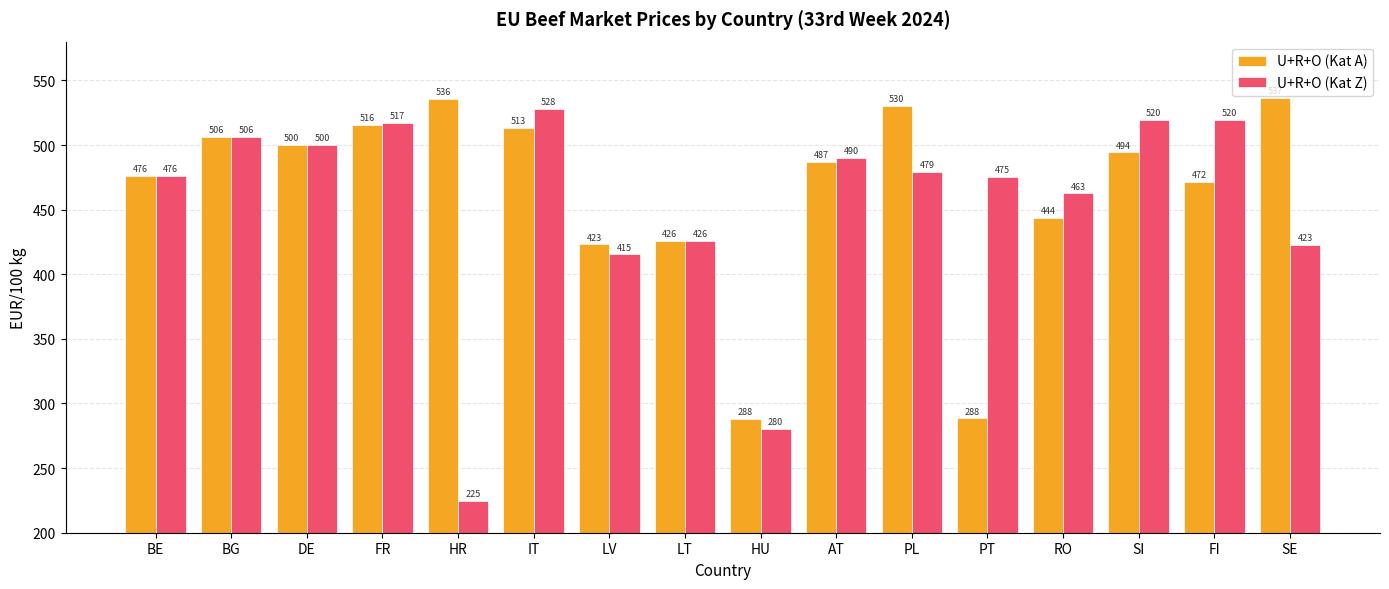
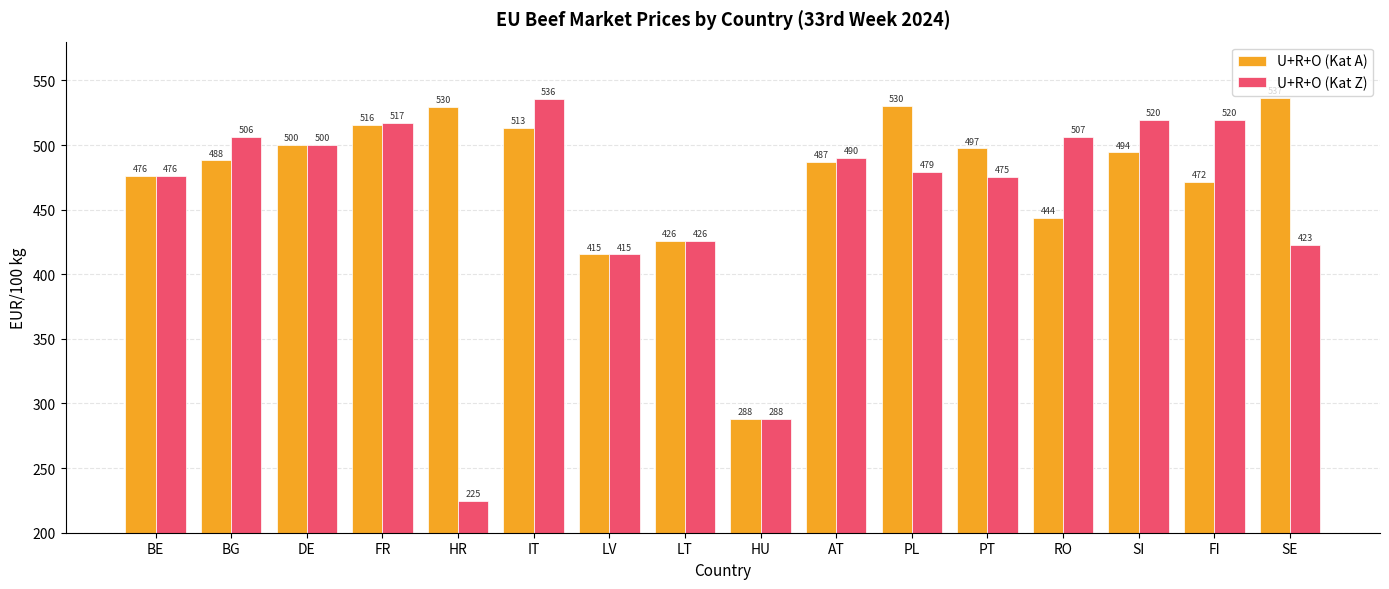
  {
    "U+R+O (Kat A)": {
      "BE": 476,
-     "BG": 506,
+     "BG": 488,
      "DE": 500,
      "FR": 516,
-     "HR": 536,
+     "HR": 530,
      "IT": 513,
-     "LV": 423,
+     "LV": 415,
      "LT": 426,
      "HU": 288,
      "AT": 487,
      "PL": 530,
-     "PT": 288,
+     "PT": 497,
      "RO": 444,
      "SI": 494,
      "FI": 472
    },
    "U+R+O (Kat Z)": {
      "BE": 476,
      "BG": 506,
      "DE": 500,
      "FR": 517,
      "HR": 225,
-     "IT": 528,
+     "IT": 536,
      "LV": 415,
      "LT": 426,
-     "HU": 280,
+     "HU": 288,
      "AT": 490,
      "PL": 479,
      "PT": 475,
-     "RO": 463,
+     "RO": 507,
      "SI": 520,
      "FI": 520,
      "SE": 423
    }
  }
